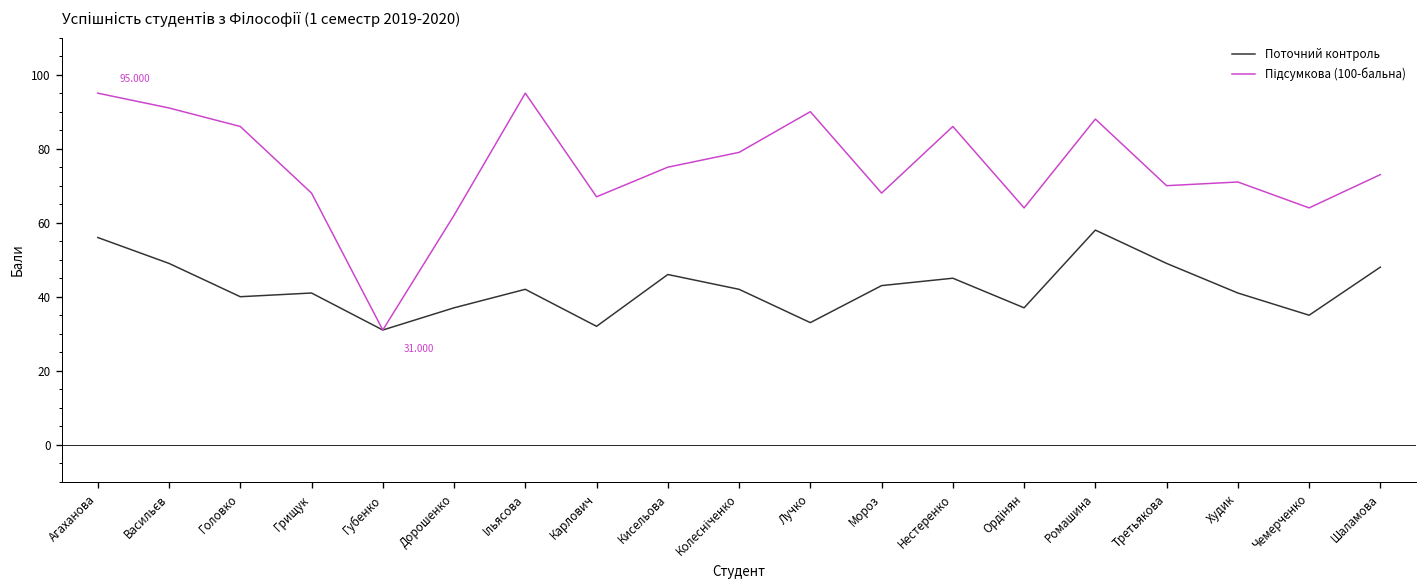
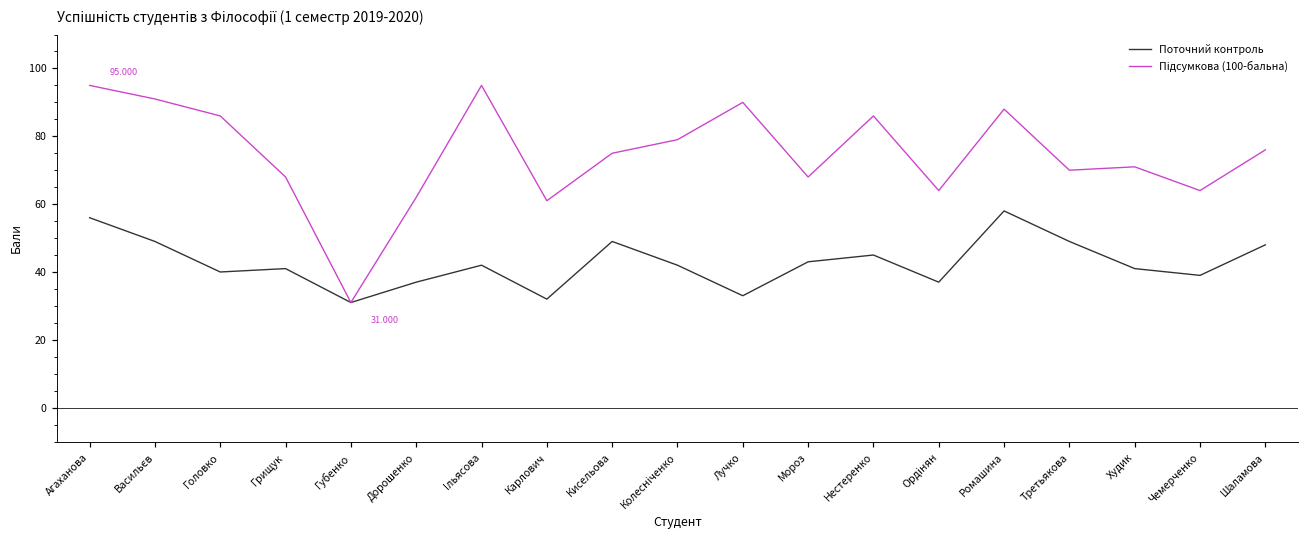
  {
    "Поточний контроль": {
      "Агаханова": 56,
      "Васильєв": 49,
      "Головко": 40,
      "Грищук": 41,
      "Дорошенко": 37,
      "Ільясова": 42,
      "Карлович": 32,
-     "Кисельова": 46,
+     "Кисельова": 49,
      "Колесніченко": 42,
      "Лучко": 33,
      "Мороз": 43,
      "Нестеренко": 45,
      "Ордінян": 37,
      "Ромашина": 58,
      "Третьякова": 49,
      "Худик": 41,
-     "Чемерченко": 35,
+     "Чемерченко": 39,
      "Шаламова": 48
    },
    "Підсумкова (100-бальна)": {
      "Васильєв": 91,
      "Головко": 86,
      "Грищук": 68,
      "Дорошенко": 62,
      "Ільясова": 95,
-     "Карлович": 67,
+     "Карлович": 61,
      "Кисельова": 75,
      "Колесніченко": 79,
      "Лучко": 90,
      "Мороз": 68,
      "Нестеренко": 86,
      "Ордінян": 64,
      "Ромашина": 88,
      "Третьякова": 70,
      "Худик": 71,
      "Чемерченко": 64,
-     "Шаламова": 73
+     "Шаламова": 76
    }
  }
